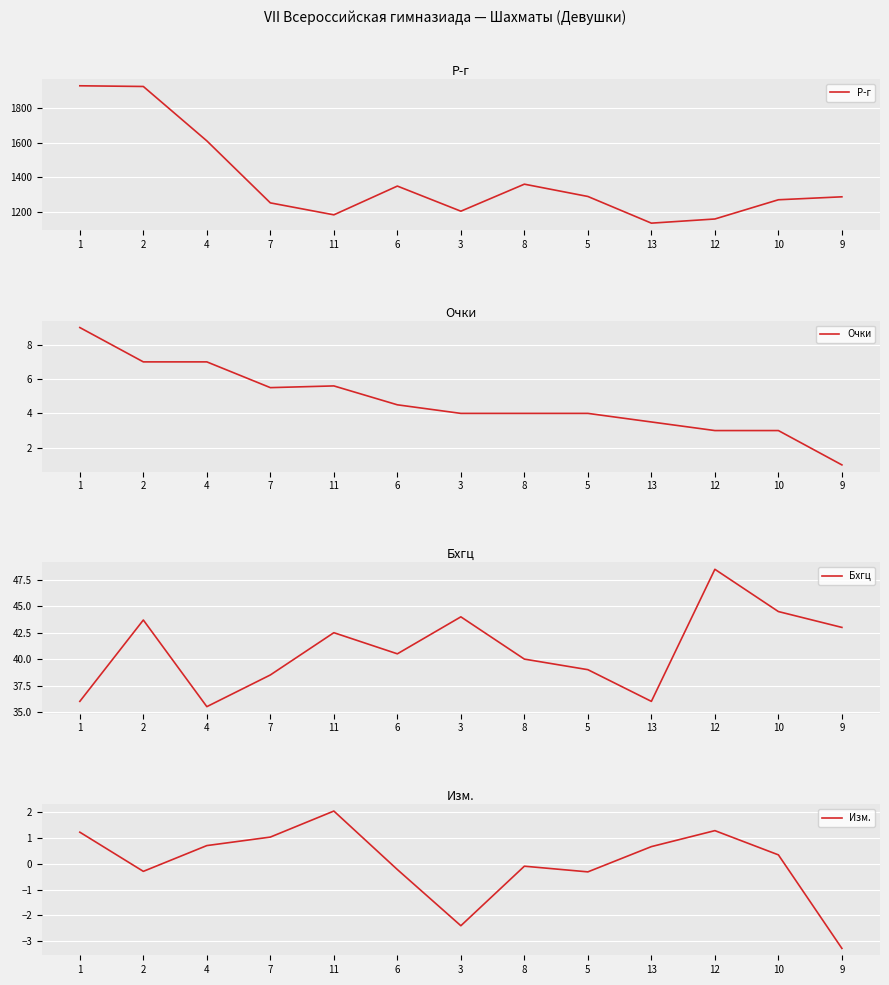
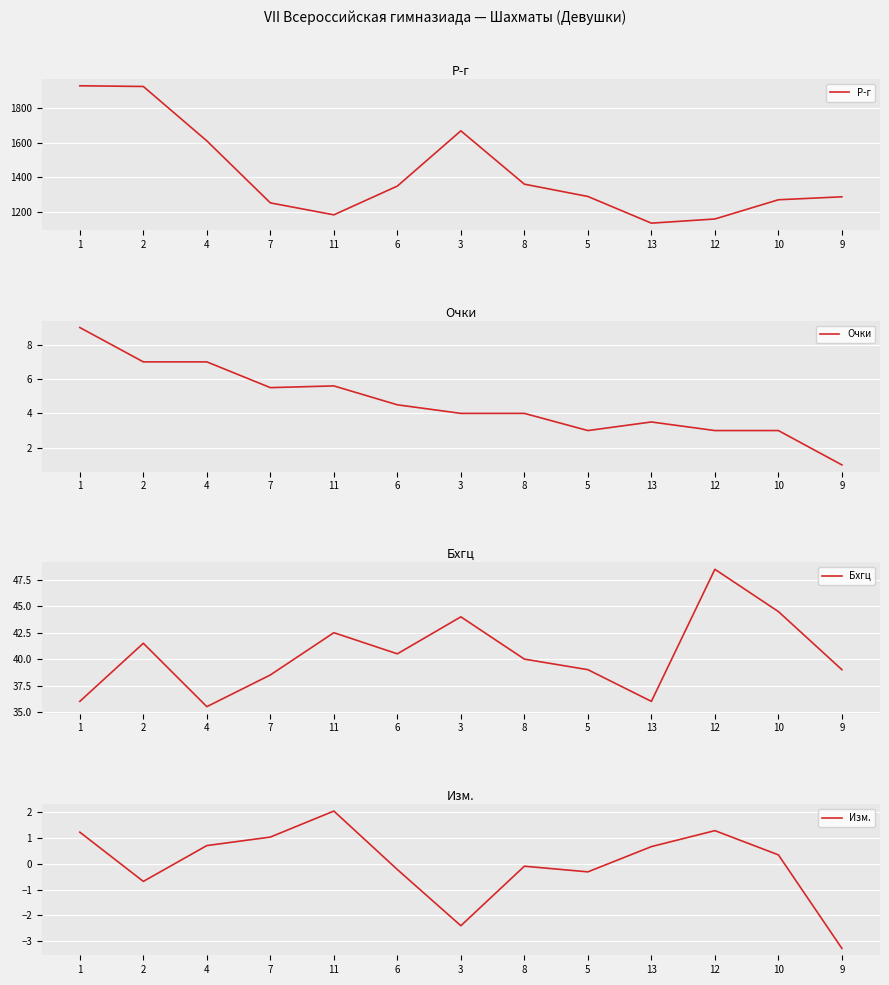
  {
    "Р-г": {
      "1": 1930,
      "2": 1930,
      "4": 1610,
      "7": 1250,
      "11": 1180,
      "6": 1350,
-     "3": 1210,
+     "3": 1670,
      "8": 1360,
      "5": 1290,
      "13": 1140,
      "12": 1160,
      "10": 1270,
      "9": 1290
    },
    "Очки": {
      "1": 9,
      "2": 7,
      "4": 7,
      "7": 5.5,
      "11": 5.6,
      "6": 4.5,
      "3": 4,
      "8": 4,
-     "5": 4,
+     "5": 3,
      "13": 3.5,
      "12": 3,
      "10": 3,
      "9": 1
    },
    "Бхгц": {
      "1": 36.0,
-     "2": 43.7,
+     "2": 41.5,
      "4": 35.5,
      "7": 38.5,
      "11": 42.5,
      "6": 40.5,
      "3": 44.0,
      "8": 40.0,
      "5": 39.0,
      "13": 36.0,
      "12": 48.5,
      "10": 44.5,
-     "9": 43
+     "9": 39
    },
    "Изм.": {
      "1": 1.2,
-     "2": -0.3,
+     "2": -0.7,
      "4": 0.7,
      "7": 1.0,
      "11": 2.1,
      "6": -0.2,
      "3": -2.4,
      "8": -0.1,
      "5": -0.3,
      "13": 0.7,
      "12": 1.3,
      "10": 0.4,
      "9": -3.3
    }
  }
